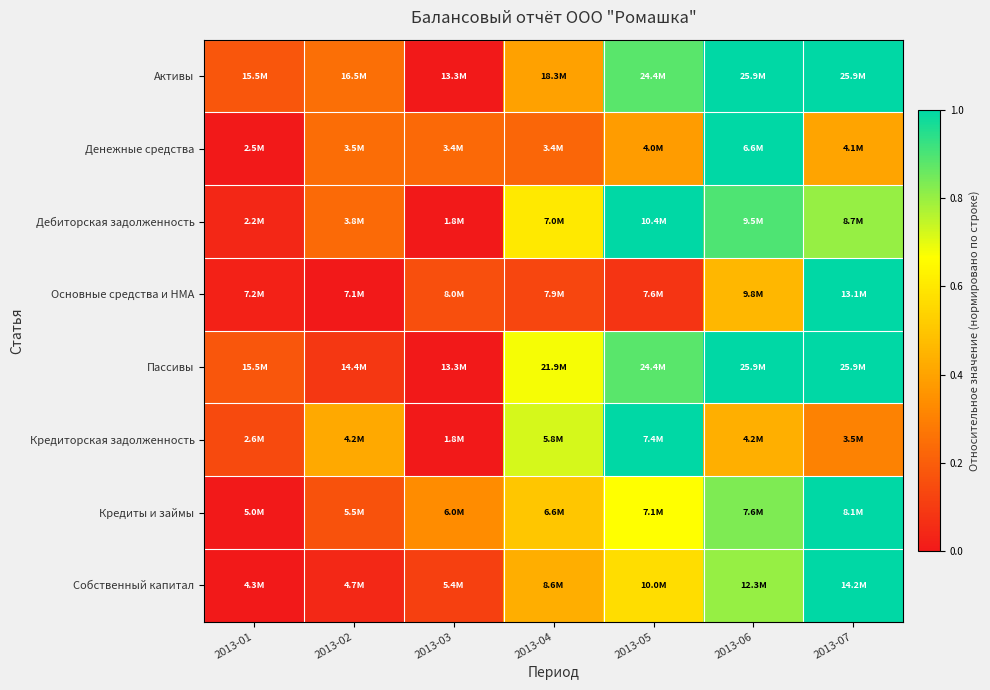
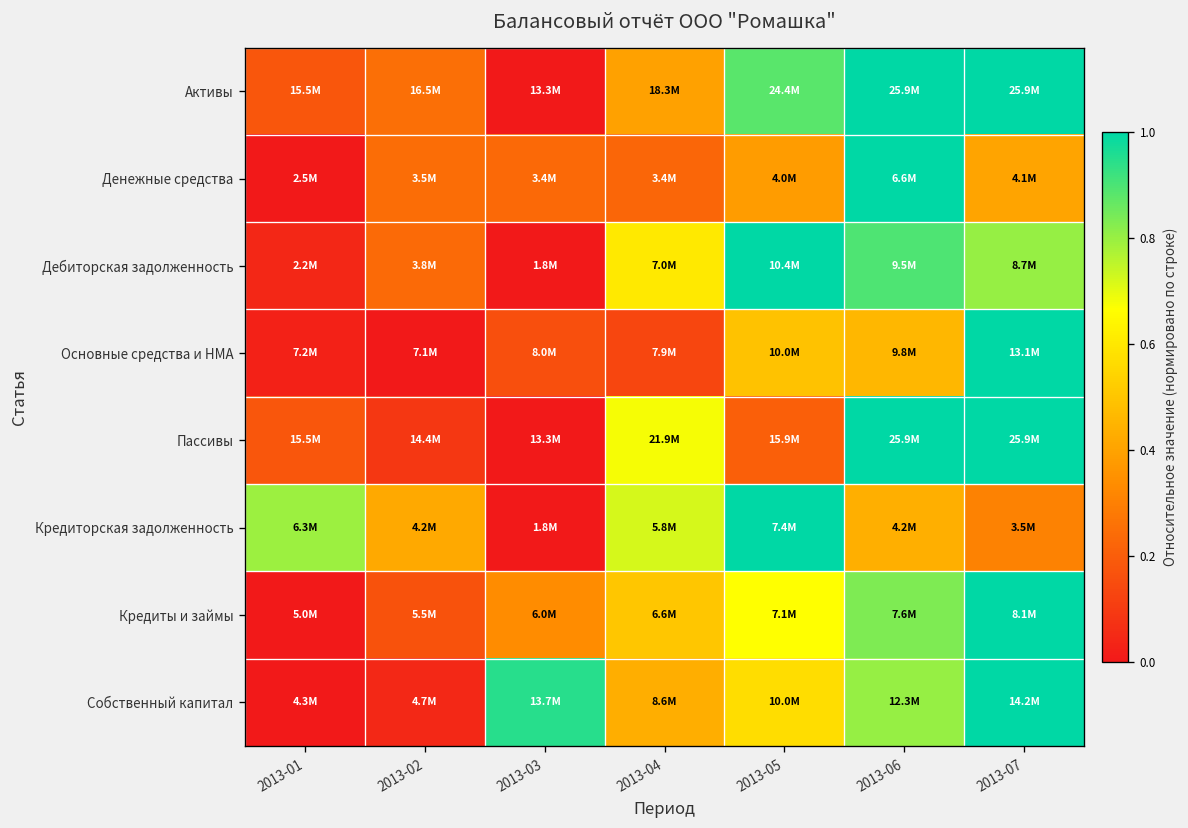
  {
    "Активы": {
      "2013-01": "15.5M",
      "2013-02": "16.5M",
      "2013-03": "13.3M",
      "2013-04": "18.3M",
      "2013-05": "24.4M",
      "2013-06": "25.9M",
      "2013-07": "25.9M"
    },
    "Денежные средства": {
      "2013-01": "2.5M",
      "2013-02": "3.5M",
      "2013-03": "3.4M",
      "2013-04": "3.4M",
      "2013-05": "4.0M",
      "2013-06": "6.6M",
      "2013-07": "4.1M"
    },
    "Дебиторская задолженность": {
      "2013-01": "2.2M",
      "2013-02": "3.8M",
      "2013-03": "1.8M",
      "2013-04": "7.0M",
      "2013-05": "10.4M",
      "2013-06": "9.5M",
      "2013-07": "8.7M"
    },
    "Основные средства и НМА": {
      "2013-01": "7.2M",
      "2013-02": "7.1M",
      "2013-03": "8.0M",
      "2013-04": "7.9M",
-     "2013-05": "7.6M",
+     "2013-05": "10.0M",
      "2013-06": "9.8M",
      "2013-07": "13.1M"
    },
    "Пассивы": {
      "2013-01": "15.5M",
      "2013-02": "14.4M",
      "2013-03": "13.3M",
      "2013-04": "21.9M",
-     "2013-05": "24.4M",
+     "2013-05": "15.9M",
      "2013-06": "25.9M",
      "2013-07": "25.9M"
    },
    "Кредиторская задолженность": {
-     "2013-01": "2.6M",
+     "2013-01": "6.3M",
      "2013-02": "4.2M",
      "2013-03": "1.8M",
      "2013-04": "5.8M",
      "2013-05": "7.4M",
      "2013-06": "4.2M",
      "2013-07": "3.5M"
    },
    "Кредиты и займы": {
      "2013-01": "5.0M",
      "2013-02": "5.5M",
      "2013-03": "6.0M",
      "2013-04": "6.6M",
      "2013-05": "7.1M",
      "2013-06": "7.6M",
      "2013-07": "8.1M"
    },
    "Собственный капитал": {
      "2013-01": "4.3M",
      "2013-02": "4.7M",
-     "2013-03": "5.4M",
+     "2013-03": "13.7M",
      "2013-04": "8.6M",
      "2013-05": "10.0M",
      "2013-06": "12.3M",
      "2013-07": "14.2M"
    }
  }
